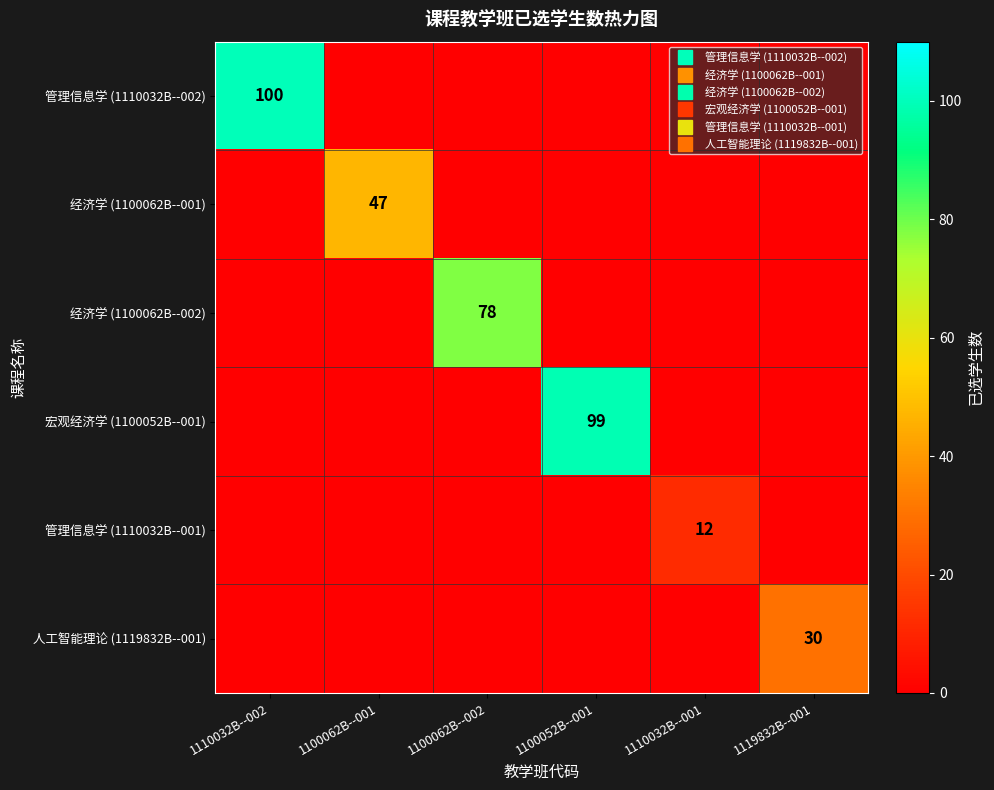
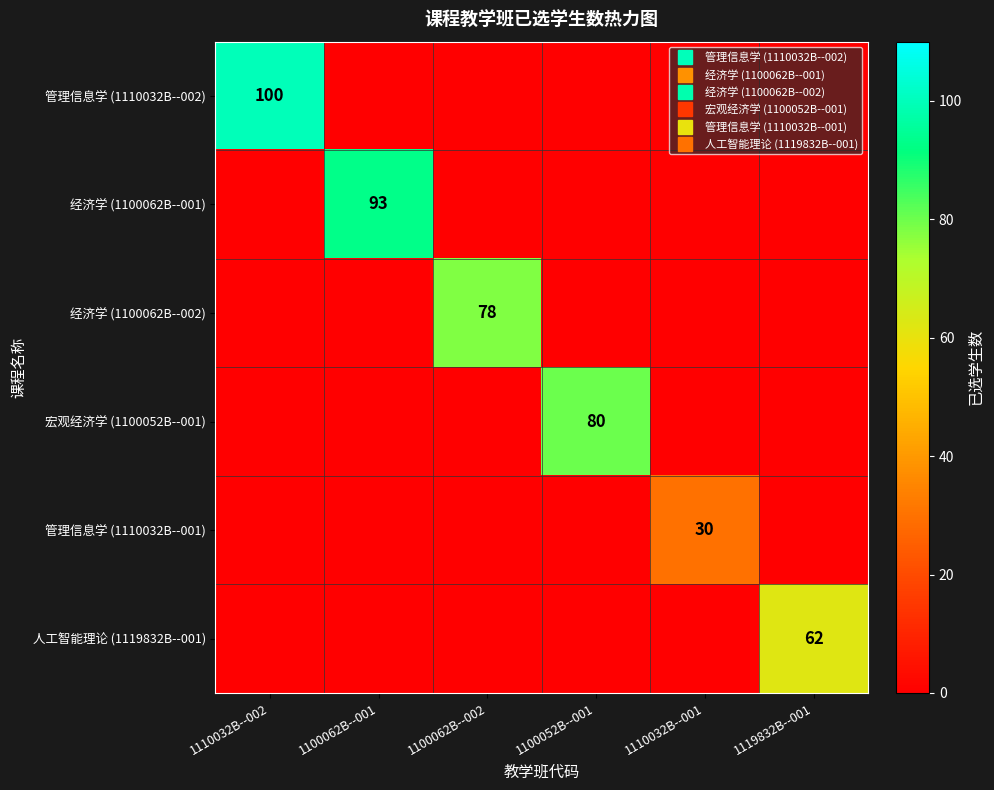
  {
    "管理信息学 (1110032B--002)": {
      "1110032B--002": 100
    },
    "经济学 (1100062B--001)": {
-     "1100062B--001": 47
+     "1100062B--001": 93
    },
    "经济学 (1100062B--002)": {
      "1100062B--002": 78
    },
    "宏观经济学 (1100052B--001)": {
-     "1100052B--001": 99
+     "1100052B--001": 80
    },
    "管理信息学 (1110032B--001)": {
-     "1110032B--001": 12
+     "1110032B--001": 30
    },
    "人工智能理论 (1119832B--001)": {
-     "1119832B--001": 30
+     "1119832B--001": 62
    }
  }
